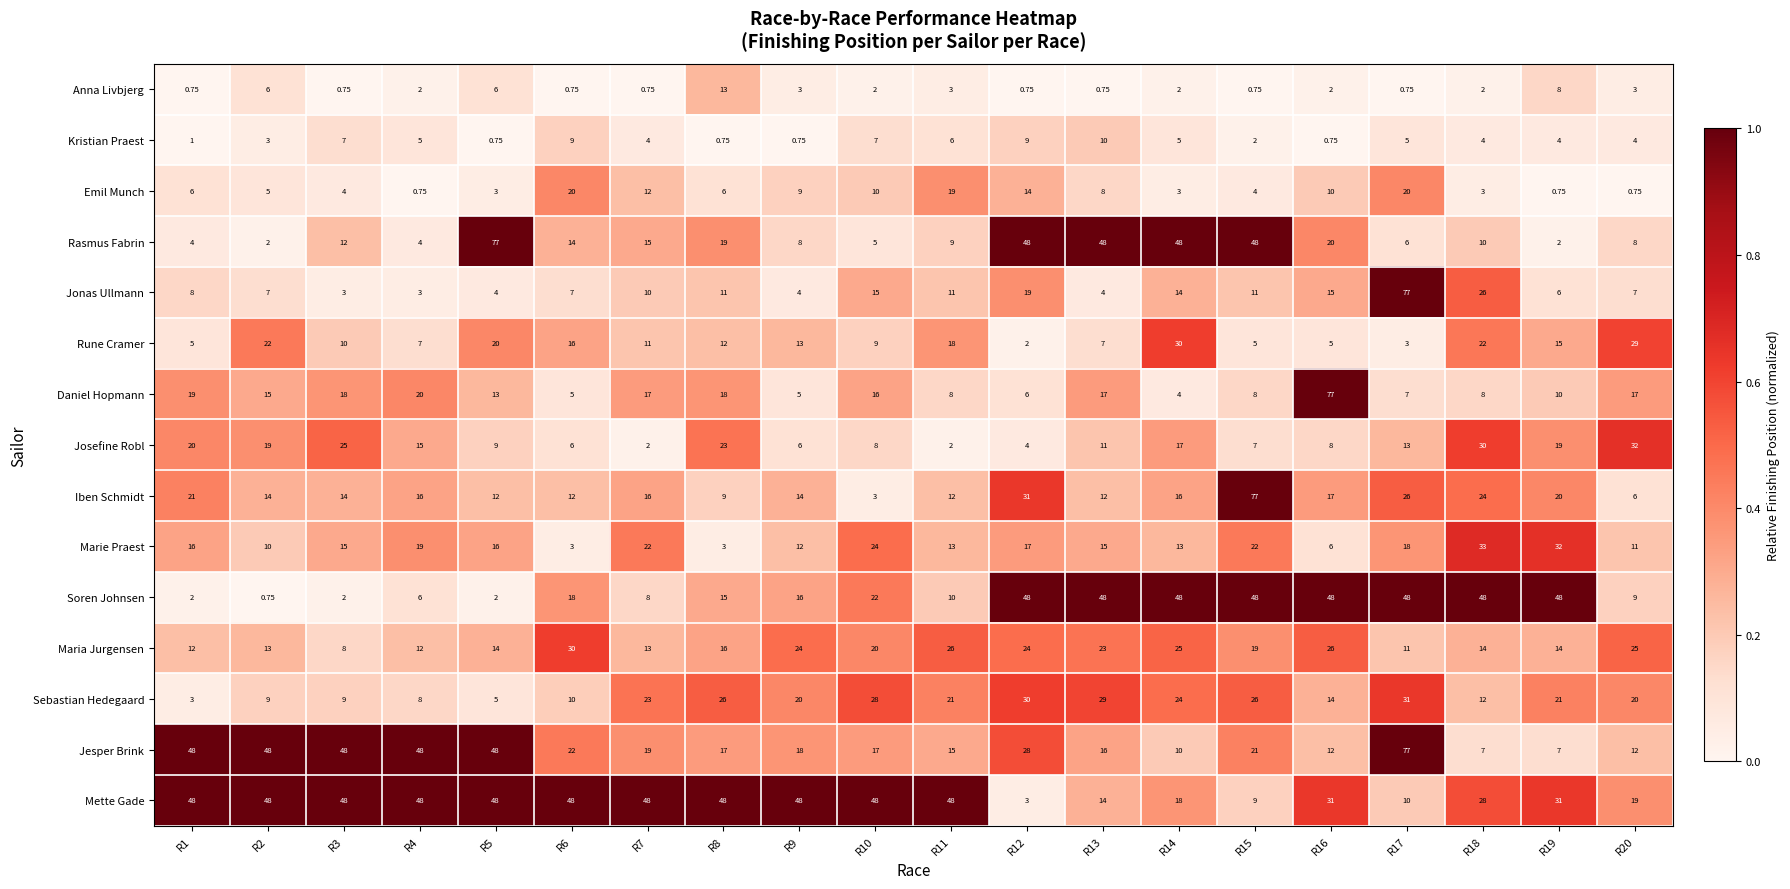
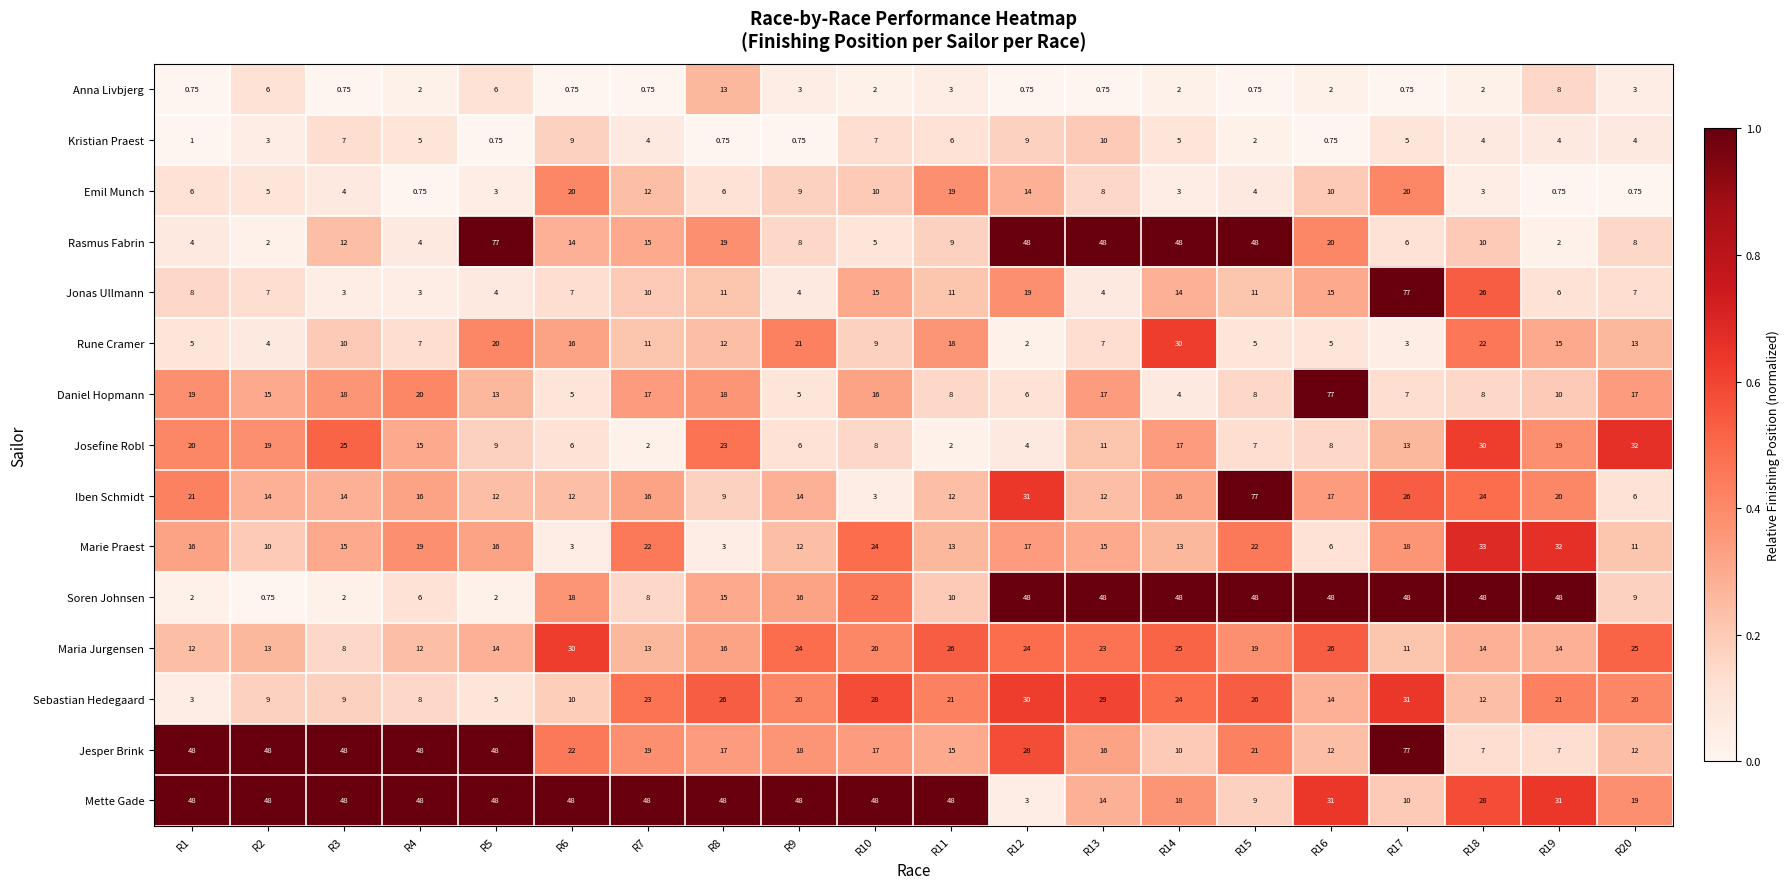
  {
    "Rune Cramer": {
      "R1": 5,
-     "R2": 22,
+     "R2": 4,
      "R3": 10,
      "R4": 7,
      "R5": 20,
      "R6": 16,
      "R7": 11,
      "R8": 12,
-     "R9": 13,
+     "R9": 21,
      "R10": 9,
      "R11": 18,
      "R12": 2,
      "R13": 7,
      "R14": 30,
      "R15": 5,
      "R16": 5,
      "R17": 3,
      "R18": 22,
      "R19": 15,
-     "R20": 29
+     "R20": 13
    }
  }
